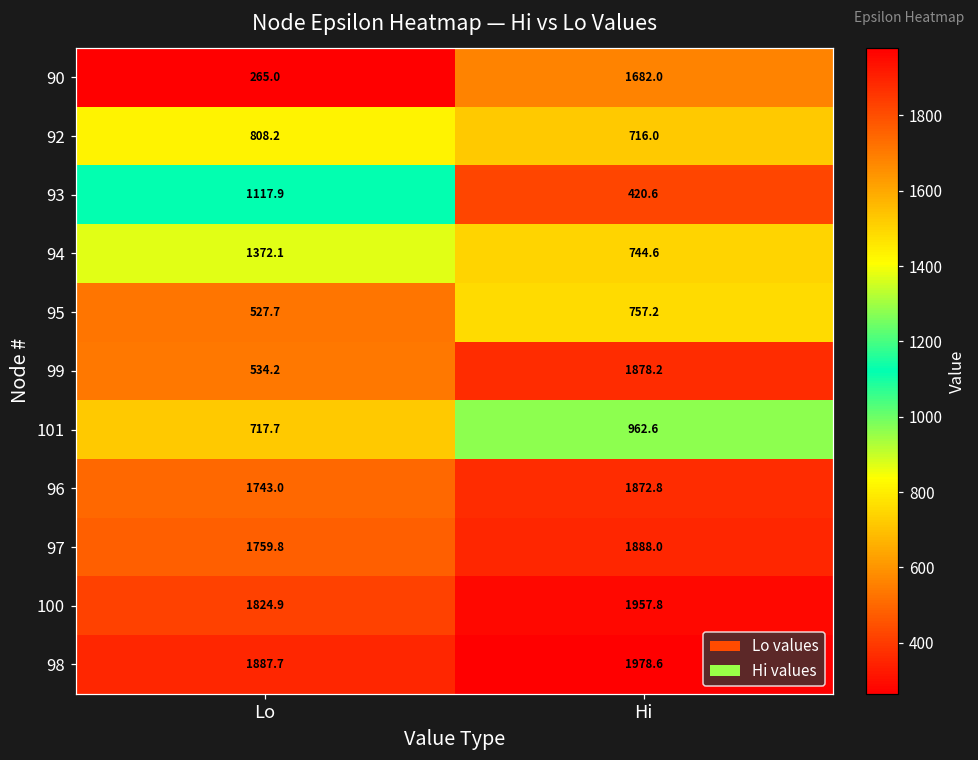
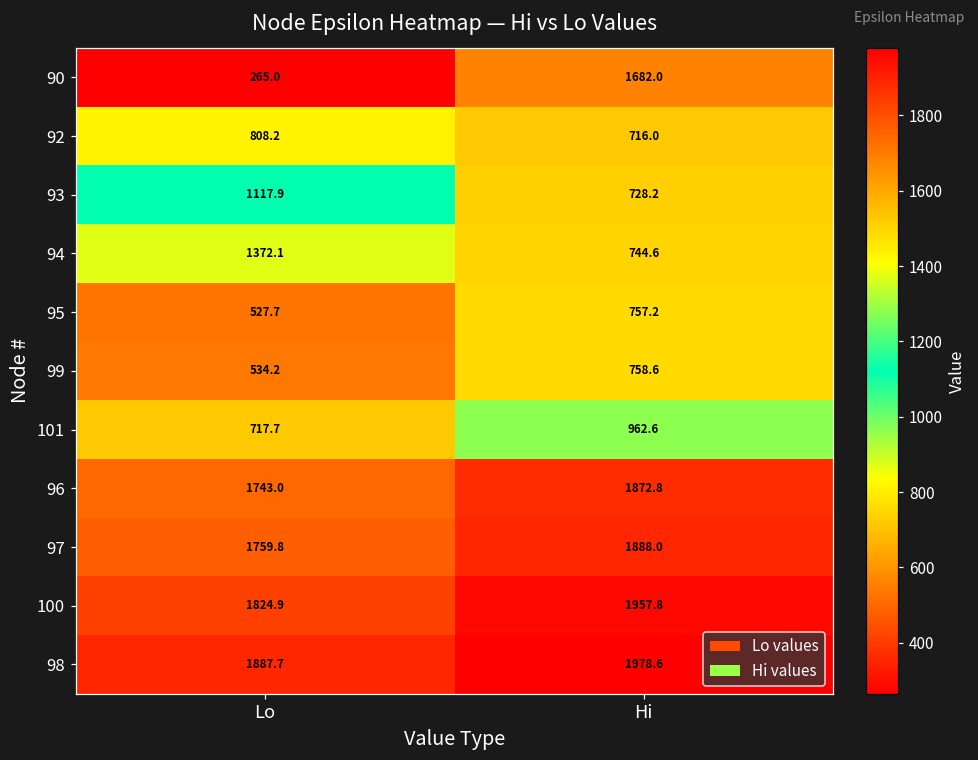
  {
    "90": {
      "Lo": 265.0,
      "Hi": 1682.0
    },
    "92": {
      "Lo": 808.2,
      "Hi": 716.0
    },
    "93": {
      "Lo": 1117.9,
-     "Hi": 420.6
+     "Hi": 728.2
    },
    "94": {
      "Lo": 1372.1,
      "Hi": 744.6
    },
    "95": {
      "Lo": 527.7,
      "Hi": 757.2
    },
    "99": {
      "Lo": 534.2,
-     "Hi": 1878.2
+     "Hi": 758.6
    },
    "101": {
      "Lo": 717.7,
      "Hi": 962.6
    },
    "96": {
      "Lo": 1743.0,
      "Hi": 1872.8
    },
    "97": {
      "Lo": 1759.8,
      "Hi": 1888.0
    },
    "100": {
      "Lo": 1824.9,
      "Hi": 1957.8
    },
    "98": {
      "Lo": 1887.7,
      "Hi": 1978.6
    }
  }
